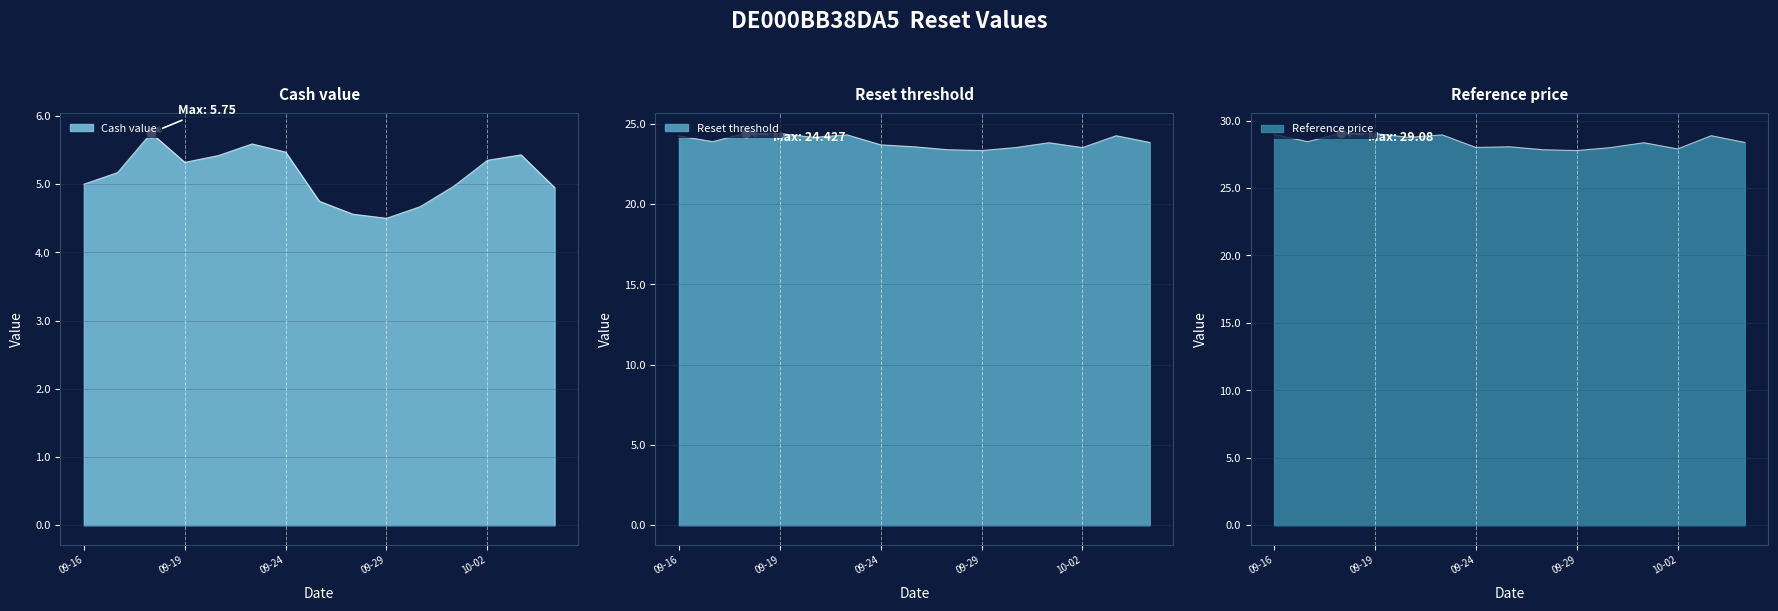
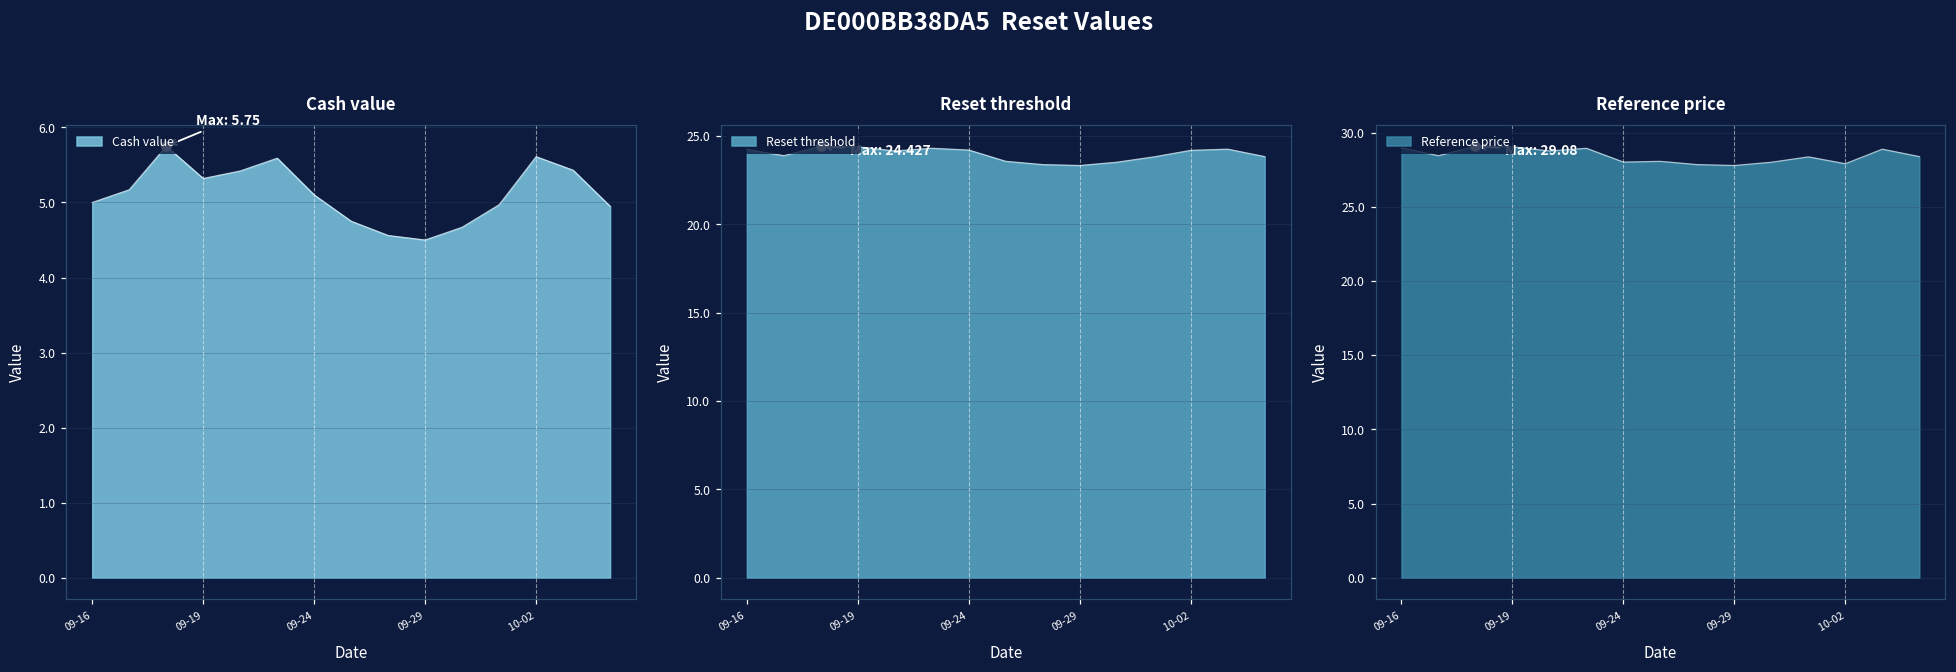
  {
    "Cash value": {
      "Cash value": {
        "09-16": 5.0,
        "09-19": 5.3,
-       "09-24": 5.5,
+       "09-24": 5.1,
        "09-29": 4.5,
-       "10-02": 5.4
+       "10-02": 5.6
      }
    },
    "Reset threshold": {
      "Reset threshold": {
-       "09-24": 23.7,
+       "09-24": 24.2,
        "09-29": 23.3,
-       "10-02": 23.5
+       "10-02": 24.2
      }
    },
    "Reference price": {
      "Reference price": {
        "09-24": 28.0,
        "09-29": 27.8,
        "10-02": 27.9
      }
    }
  }
